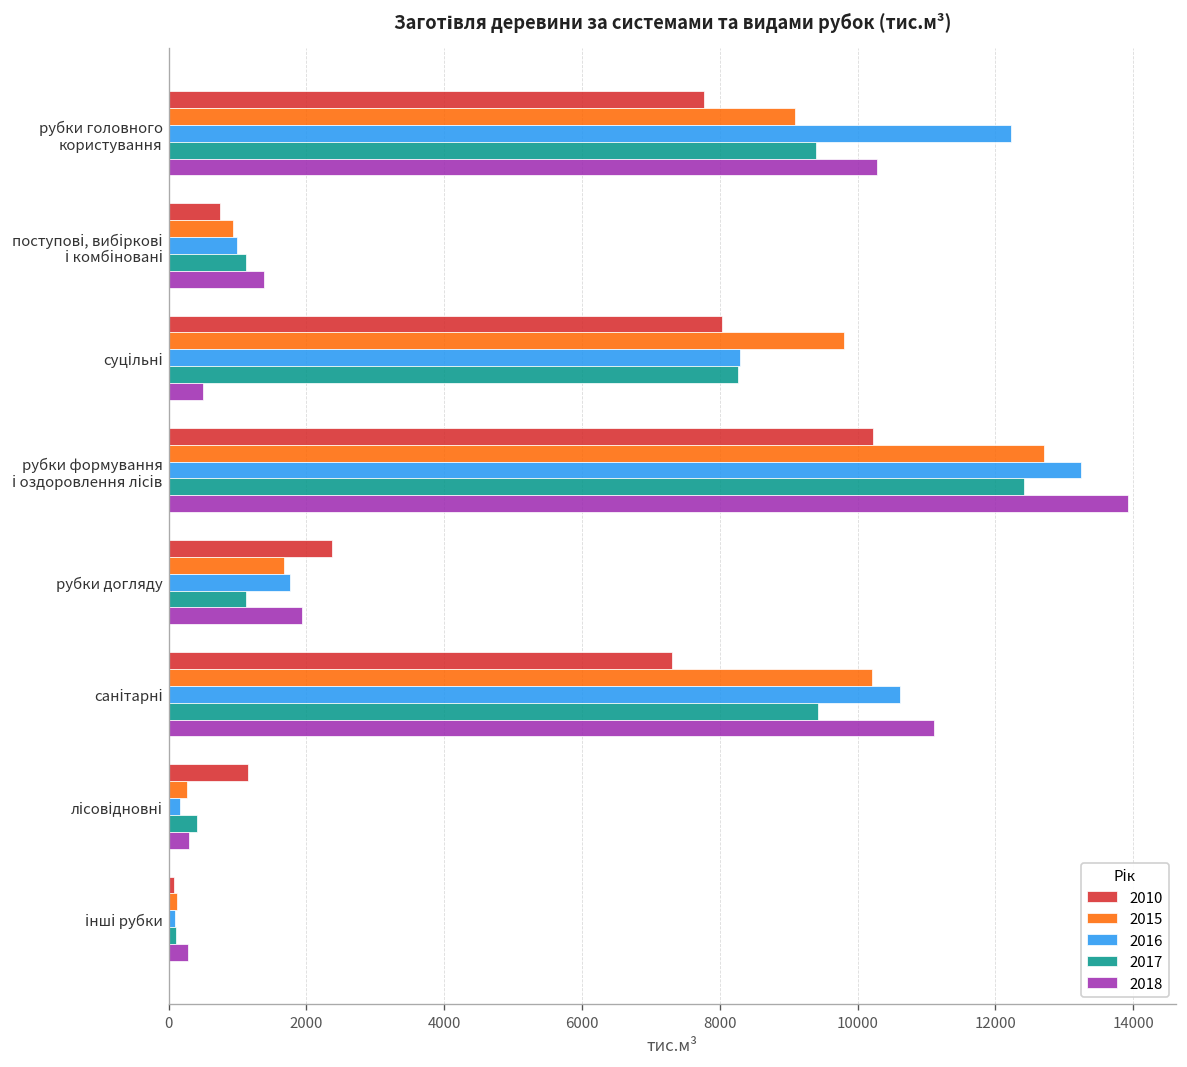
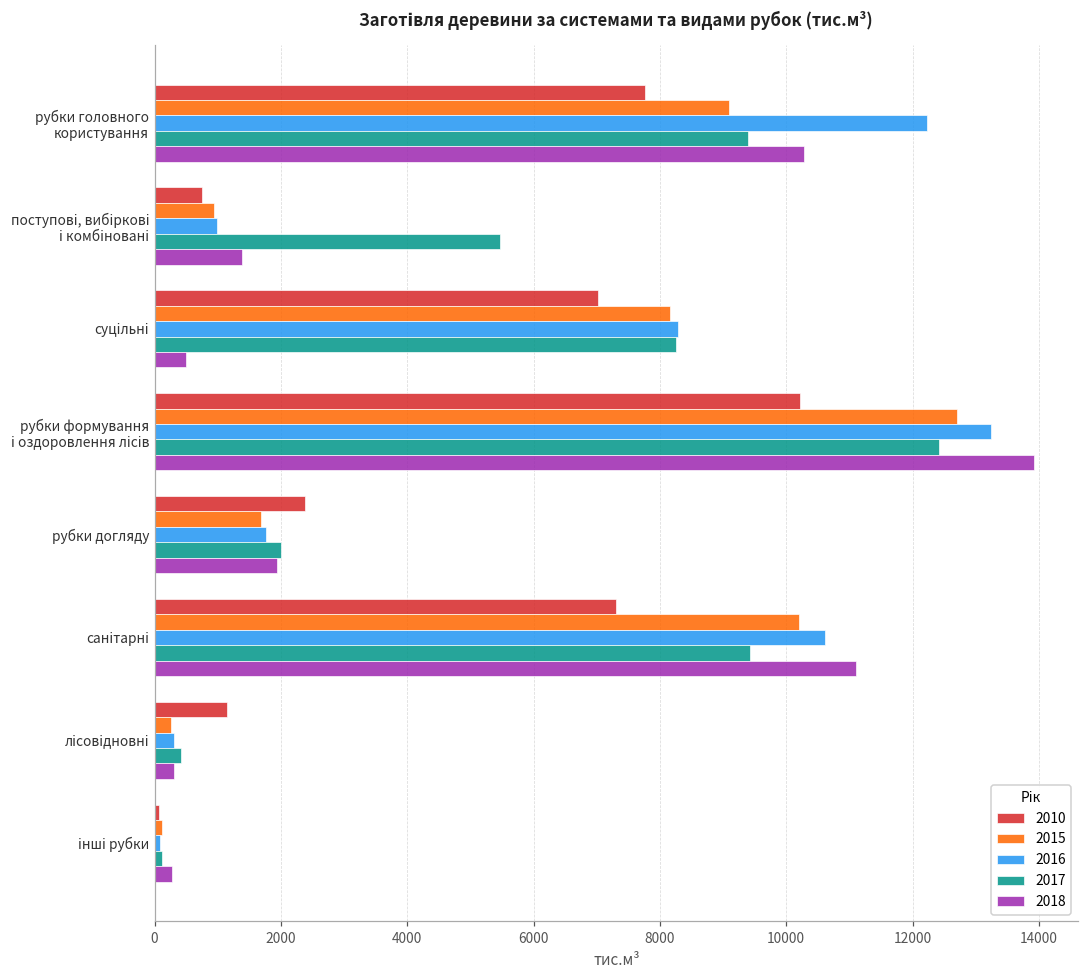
  {
    "2010": {
      "рубки головного користування": 7800,
      "поступові, вибіркові і комбіновані": 800,
-     "суцільні": 8000,
+     "суцільні": 7000,
      "рубки формування і оздоровлення лісів": 10200,
      "рубки догляду": 2400,
      "санітарні": 7300,
      "лісовідновні": 1200,
      "інші рубки": 100
    },
    "2015": {
      "рубки головного користування": 9100,
      "поступові, вибіркові і комбіновані": 900,
-     "суцільні": 9800,
+     "суцільні": 8200,
      "рубки формування і оздоровлення лісів": 12700,
      "рубки догляду": 1700,
      "санітарні": 10200,
      "лісовідновні": 300,
      "інші рубки": 100
    },
    "2016": {
      "рубки головного користування": 12200,
      "поступові, вибіркові і комбіновані": 1000,
      "суцільні": 8300,
      "рубки формування і оздоровлення лісів": 13200,
      "рубки догляду": 1800,
      "санітарні": 10600,
-     "лісовідновні": 200,
+     "лісовідновні": 300,
      "інші рубки": 100
    },
    "2017": {
      "рубки головного користування": 9400,
-     "поступові, вибіркові і комбіновані": 1100,
+     "поступові, вибіркові і комбіновані": 5500,
      "суцільні": 8300,
      "рубки формування і оздоровлення лісів": 12400,
-     "рубки догляду": 1100,
+     "рубки догляду": 2000,
      "санітарні": 9400,
      "лісовідновні": 400,
      "інші рубки": 100
    },
    "2018": {
      "рубки головного користування": 10300,
      "поступові, вибіркові і комбіновані": 1400,
      "суцільні": 500,
      "рубки формування і оздоровлення лісів": 13900,
      "рубки догляду": 1900,
      "санітарні": 11100,
      "лісовідновні": 300,
      "інші рубки": 300
    }
  }
